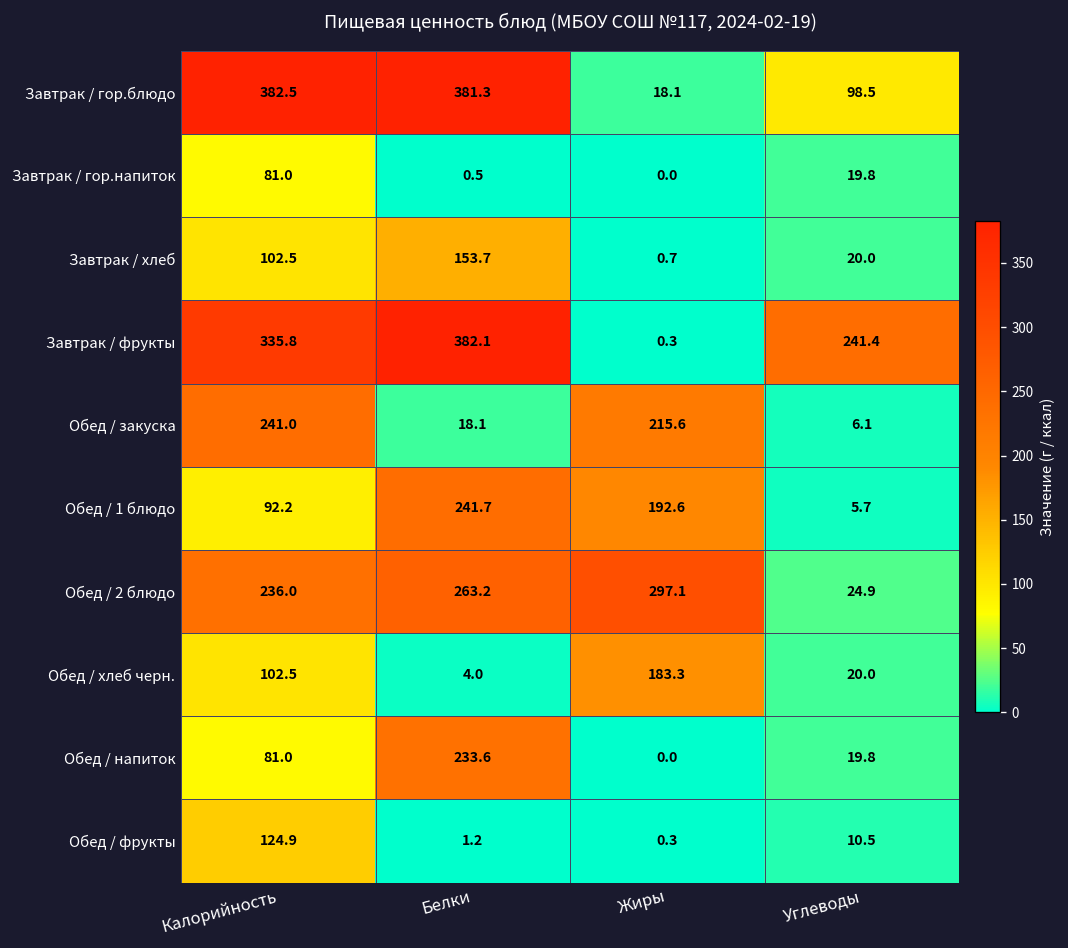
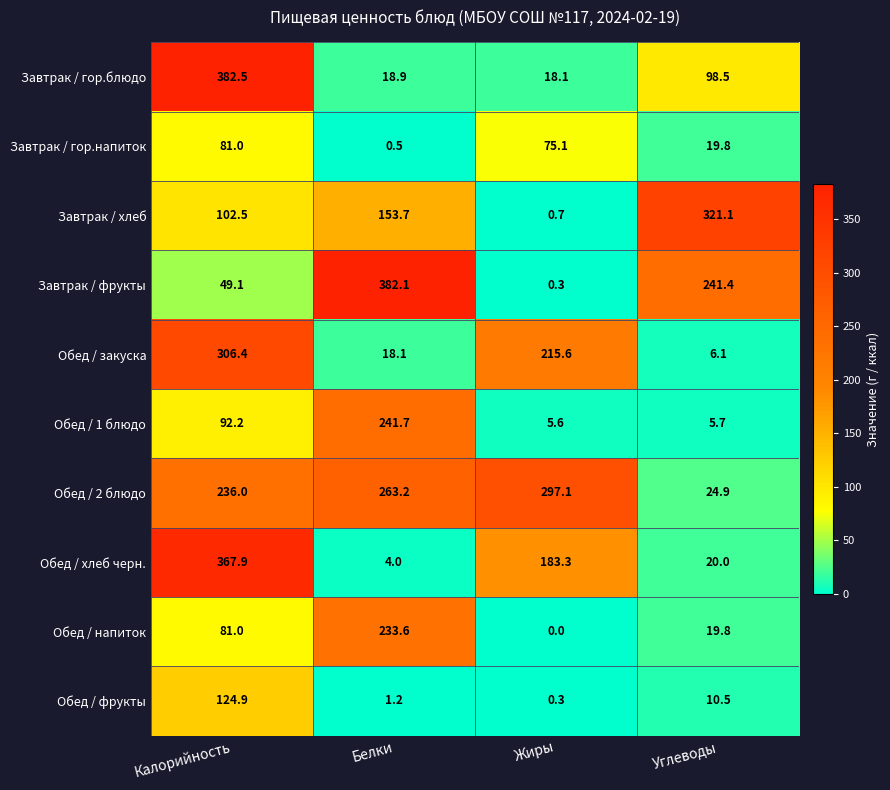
  {
    "Завтрак / гор.блюдо": {
      "Калорийность": 382.5,
-     "Белки": 381.3,
+     "Белки": 18.9,
      "Жиры": 18.1,
      "Углеводы": 98.5
    },
    "Завтрак / гор.напиток": {
      "Калорийность": 81.0,
      "Белки": 0.5,
-     "Жиры": 0.0,
+     "Жиры": 75.1,
      "Углеводы": 19.8
    },
    "Завтрак / хлеб": {
      "Калорийность": 102.5,
      "Белки": 153.7,
      "Жиры": 0.7,
-     "Углеводы": 20.0
+     "Углеводы": 321.1
    },
    "Завтрак / фрукты": {
-     "Калорийность": 335.8,
+     "Калорийность": 49.1,
      "Белки": 382.1,
      "Жиры": 0.3,
      "Углеводы": 241.4
    },
    "Обед / закуска": {
-     "Калорийность": 241.0,
+     "Калорийность": 306.4,
      "Белки": 18.1,
      "Жиры": 215.6,
      "Углеводы": 6.1
    },
    "Обед / 1 блюдо": {
      "Калорийность": 92.2,
      "Белки": 241.7,
-     "Жиры": 192.6,
+     "Жиры": 5.6,
      "Углеводы": 5.7
    },
    "Обед / 2 блюдо": {
      "Калорийность": 236.0,
      "Белки": 263.2,
      "Жиры": 297.1,
      "Углеводы": 24.9
    },
    "Обед / хлеб черн.": {
-     "Калорийность": 102.5,
+     "Калорийность": 367.9,
      "Белки": 4.0,
      "Жиры": 183.3,
      "Углеводы": 20.0
    },
    "Обед / напиток": {
      "Калорийность": 81.0,
      "Белки": 233.6,
      "Жиры": 0.0,
      "Углеводы": 19.8
    },
    "Обед / фрукты": {
      "Калорийность": 124.9,
      "Белки": 1.2,
      "Жиры": 0.3,
      "Углеводы": 10.5
    }
  }
